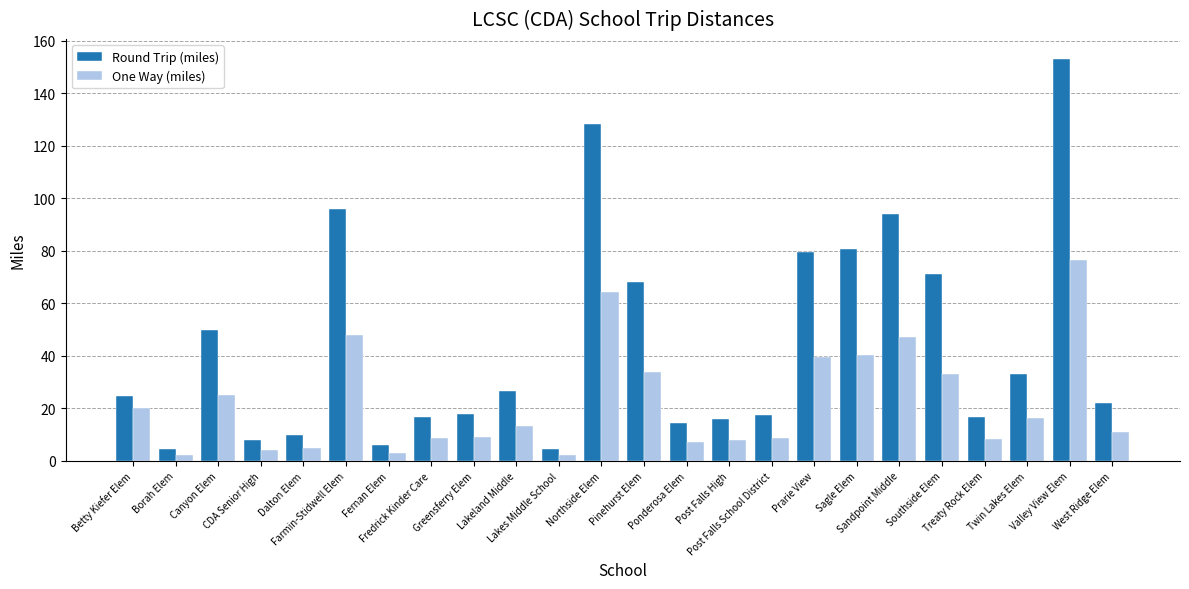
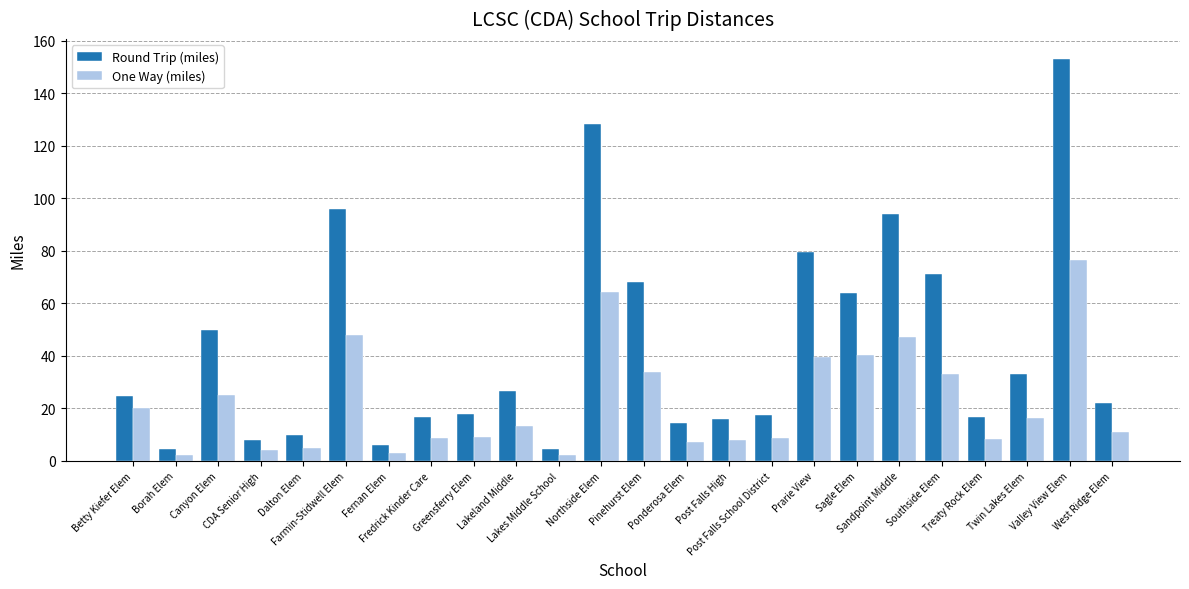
  {
    "Round Trip (miles)": {
      "Betty Kiefer Elem": 25,
      "Borah Elem": 5,
      "Canyon Elem": 50,
      "CDA Senior High": 8,
      "Dalton Elem": 10,
      "Farmin-Stidwell Elem": 96,
      "Fernan Elem": 6,
      "Fredrick Kinder Care": 17,
      "Greensferry Elem": 18,
      "Lakeland Middle": 27,
      "Lakes Middle School": 5,
      "Northside Elem": 128,
      "Pinehurst Elem": 68,
      "Ponderosa Elem": 14,
      "Post Falls High": 16,
      "Post Falls School District": 18,
      "Prarie View": 79,
-     "Sagle Elem": 81,
+     "Sagle Elem": 64,
      "Sandpoint Middle": 94,
      "Southside Elem": 71,
      "Treaty Rock Elem": 17,
      "Twin Lakes Elem": 33,
      "Valley View Elem": 153,
      "West Ridge Elem": 22
    },
    "One Way (miles)": {
      "Betty Kiefer Elem": 20,
      "Borah Elem": 2,
      "Canyon Elem": 25,
      "CDA Senior High": 4,
      "Dalton Elem": 5,
      "Farmin-Stidwell Elem": 48,
      "Fernan Elem": 3,
      "Fredrick Kinder Care": 9,
      "Greensferry Elem": 9,
      "Lakeland Middle": 13,
      "Lakes Middle School": 2,
      "Northside Elem": 64,
      "Pinehurst Elem": 34,
      "Ponderosa Elem": 7,
      "Post Falls High": 8,
      "Post Falls School District": 9,
      "Prarie View": 40,
      "Sagle Elem": 40,
      "Sandpoint Middle": 47,
      "Southside Elem": 33,
      "Treaty Rock Elem": 8,
      "Twin Lakes Elem": 17,
      "Valley View Elem": 77,
      "West Ridge Elem": 11
    }
  }
